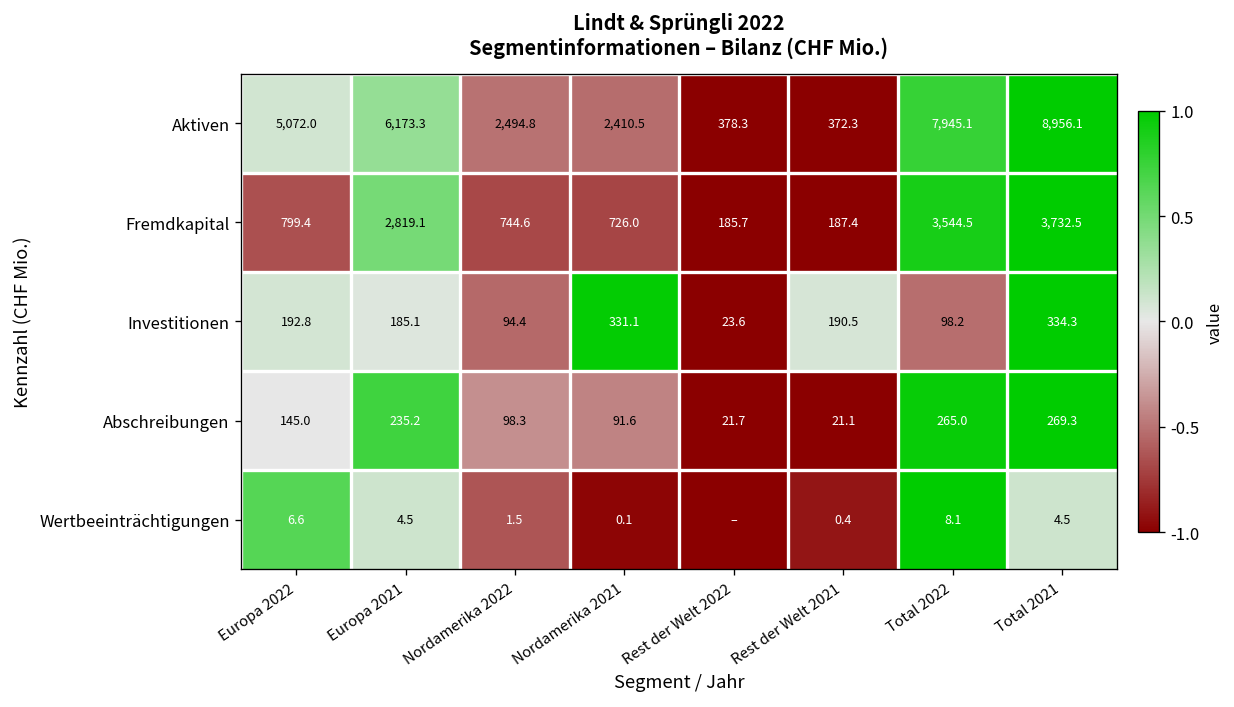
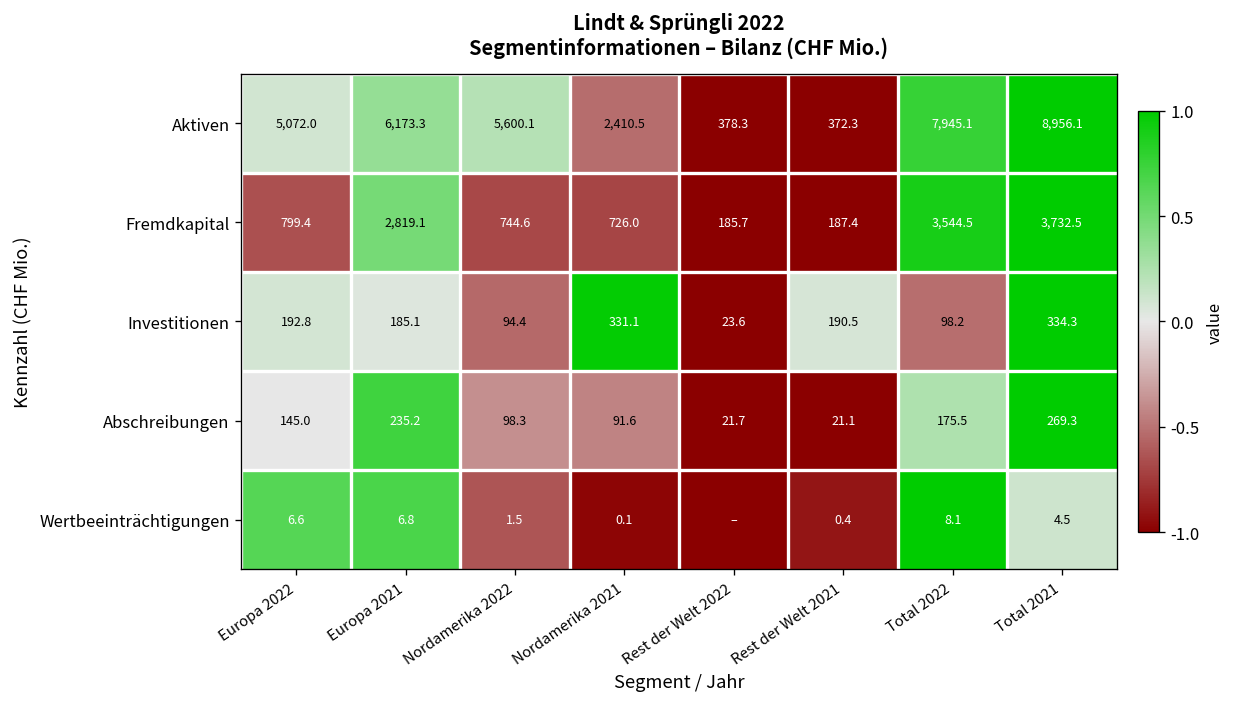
  {
    "Aktiven": {
      "Europa 2022": "5,072.0",
      "Europa 2021": "6,173.3",
-     "Nordamerika 2022": "2,494.8",
+     "Nordamerika 2022": "5,600.1",
      "Nordamerika 2021": "2,410.5",
      "Rest der Welt 2022": "378.3",
      "Rest der Welt 2021": "372.3",
      "Total 2022": "7,945.1",
      "Total 2021": "8,956.1"
    },
    "Fremdkapital": {
      "Europa 2022": "799.4",
      "Europa 2021": "2,819.1",
      "Nordamerika 2022": "744.6",
      "Nordamerika 2021": "726.0",
      "Rest der Welt 2022": "185.7",
      "Rest der Welt 2021": "187.4",
      "Total 2022": "3,544.5",
      "Total 2021": "3,732.5"
    },
    "Investitionen": {
      "Europa 2022": "192.8",
      "Europa 2021": "185.1",
      "Nordamerika 2022": "94.4",
      "Nordamerika 2021": "331.1",
      "Rest der Welt 2022": "23.6",
      "Rest der Welt 2021": "190.5",
      "Total 2022": "98.2",
      "Total 2021": "334.3"
    },
    "Abschreibungen": {
      "Europa 2022": "145.0",
      "Europa 2021": "235.2",
      "Nordamerika 2022": "98.3",
      "Nordamerika 2021": "91.6",
      "Rest der Welt 2022": "21.7",
      "Rest der Welt 2021": "21.1",
-     "Total 2022": "265.0",
+     "Total 2022": "175.5",
      "Total 2021": "269.3"
    },
    "Wertbeeinträchtigungen": {
      "Europa 2022": "6.6",
-     "Europa 2021": "4.5",
+     "Europa 2021": "6.8",
      "Nordamerika 2022": "1.5",
      "Nordamerika 2021": "0.1",
      "Rest der Welt 2021": "0.4",
      "Total 2022": "8.1",
      "Total 2021": "4.5"
    }
  }
